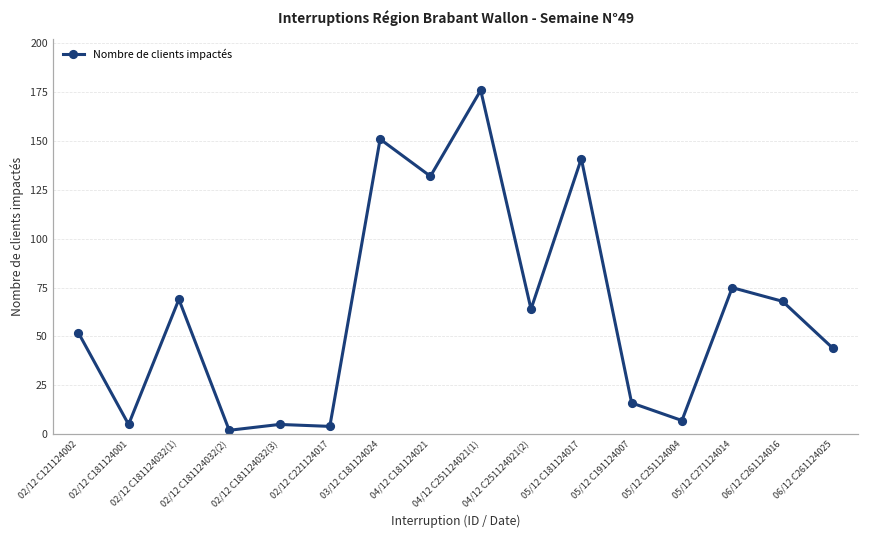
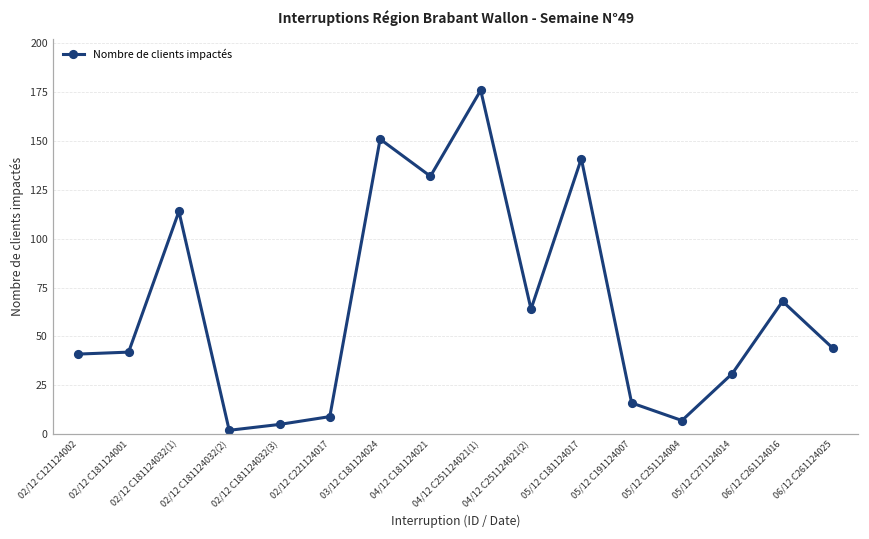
  {
-   "02/12 C121124002": 52,
-   "02/12 C181124001": 5,
-   "02/12 C181124032(1)": 69,
+   "02/12 C121124002": 41,
+   "02/12 C181124001": 42,
+   "02/12 C181124032(1)": 114,
    "02/12 C181124032(2)": 2,
    "02/12 C181124032(3)": 5,
-   "02/12 C221124017": 4,
+   "02/12 C221124017": 9,
    "03/12 C181124024": 151,
    "04/12 C181124021": 132,
    "04/12 C251124021(1)": 176,
    "04/12 C251124021(2)": 64,
    "05/12 C181124017": 141,
    "05/12 C191124007": 16,
    "05/12 C251124004": 7,
-   "05/12 C271124014": 75,
+   "05/12 C271124014": 31,
    "06/12 C261124016": 68,
    "06/12 C261124025": 44
  }
